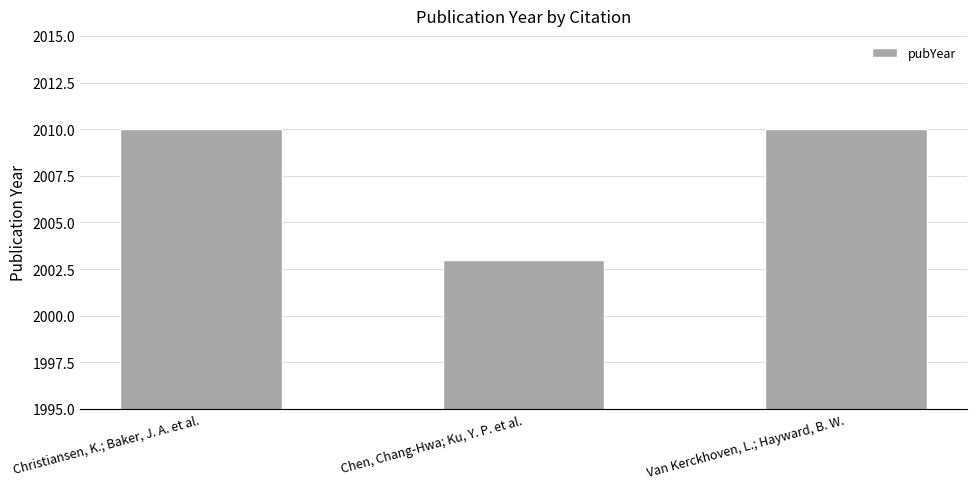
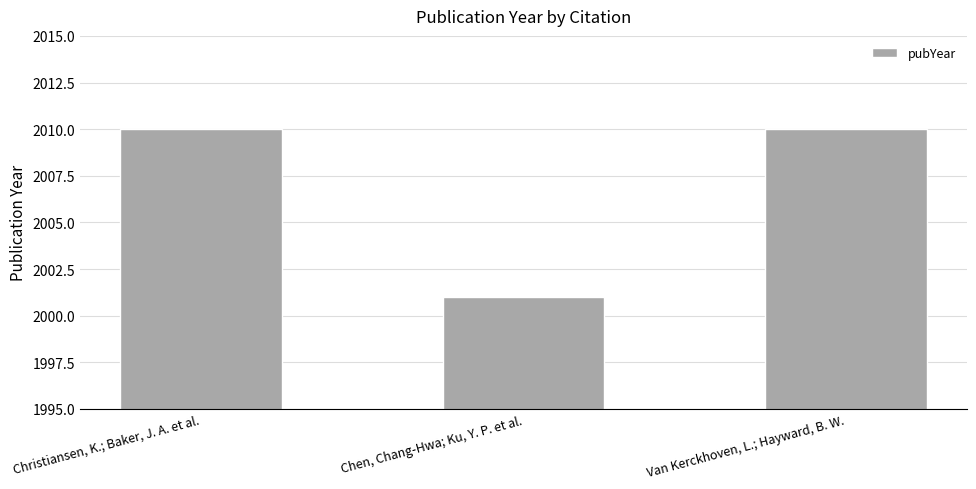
  {
    "Christiansen, K.; Baker, J. A. et al.": 2010,
-   "Chen, Chang-Hwa; Ku, Y. P. et al.": 2003,
+   "Chen, Chang-Hwa; Ku, Y. P. et al.": 2001,
    "Van Kerckhoven, L.; Hayward, B. W.": 2010
  }
